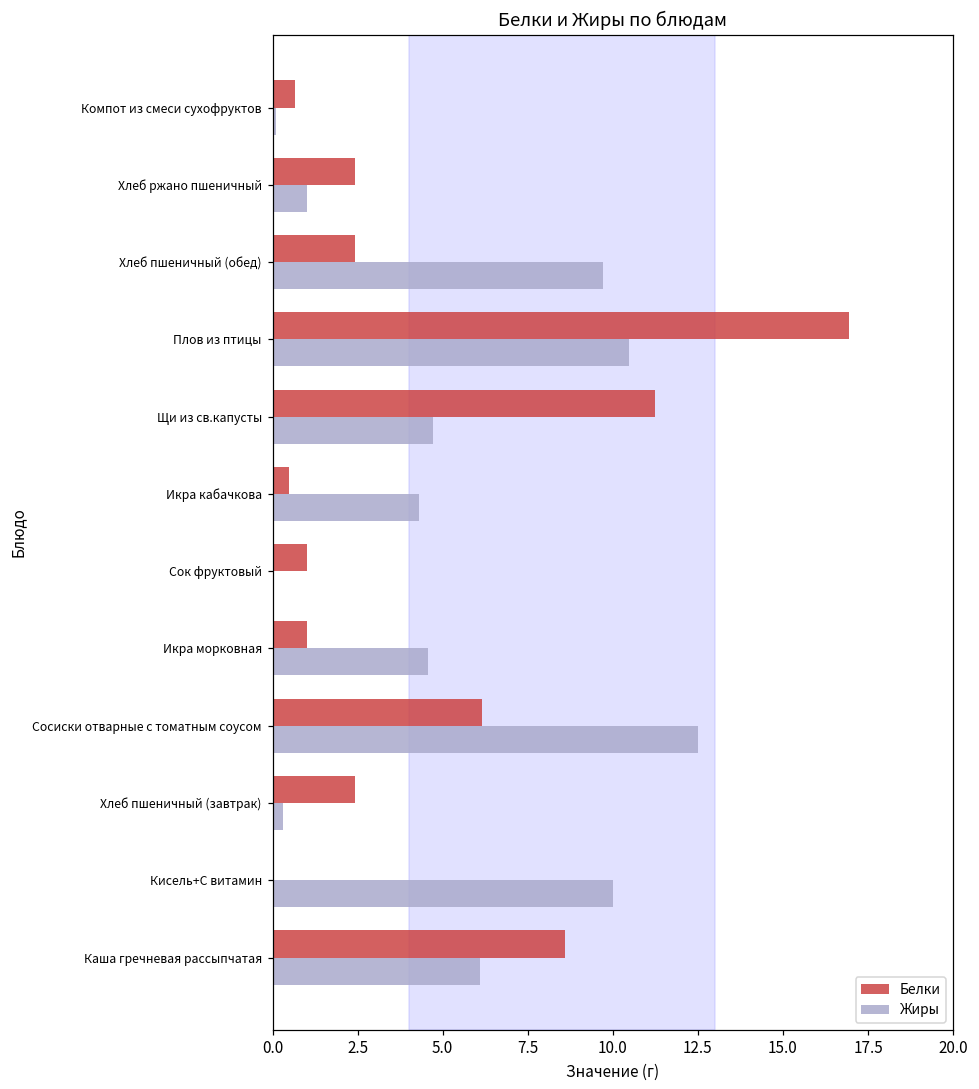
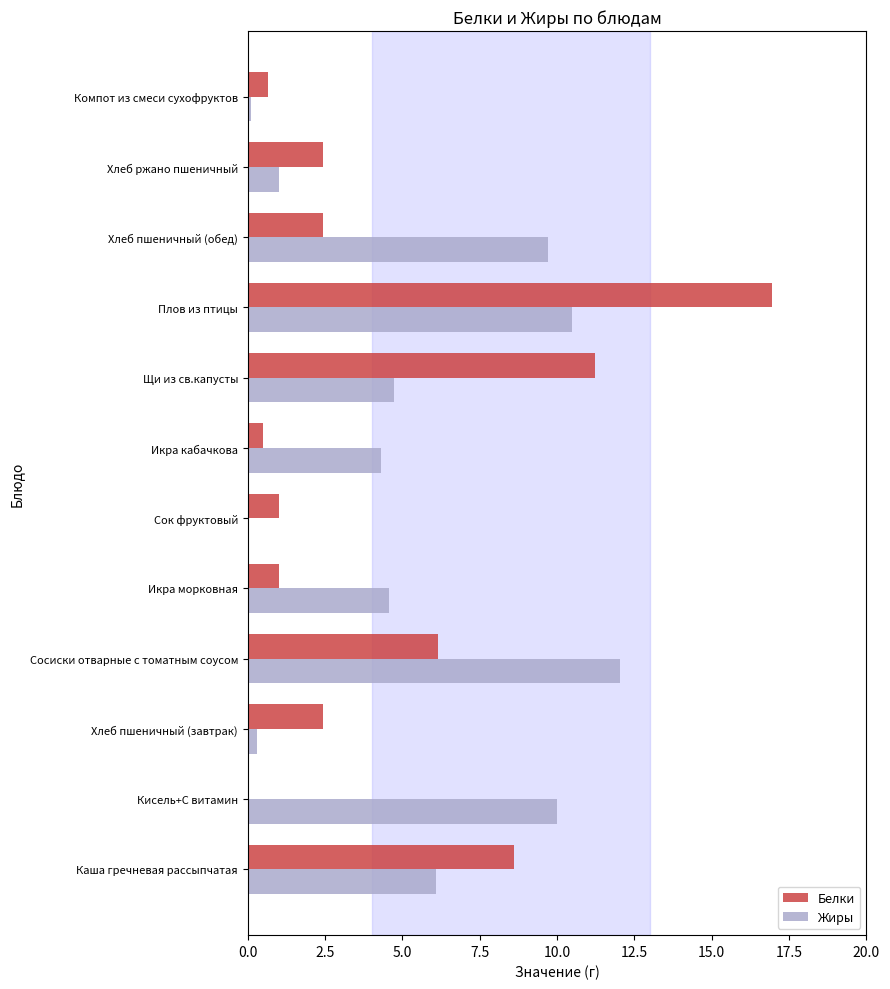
  {
    "Белки": {
      "Компот из смеси сухофруктов": 0.7,
      "Хлеб ржано пшеничный": 2.4,
      "Хлеб пшеничный (обед)": 2.4,
      "Плов из птицы": 17.0,
      "Щи из св.капусты": 11.2,
      "Икра кабачкова": 0.5,
      "Сок фруктовый": 1.0,
      "Икра морковная": 1.0,
      "Сосиски отварные с томатным соусом": 6.2,
      "Хлеб пшеничный (завтрак)": 2.4,
      "Кисель+С витамин": 0.0,
      "Каша гречневая рассыпчатая": 8.6
    },
    "Жиры": {
      "Компот из смеси сухофруктов": 0.1,
      "Хлеб ржано пшеничный": 1.0,
      "Хлеб пшеничный (обед)": 9.7,
      "Плов из птицы": 10.5,
      "Щи из св.капусты": 4.7,
      "Икра кабачкова": 4.3,
      "Сок фруктовый": 0.0,
      "Икра морковная": 4.6,
-     "Сосиски отварные с томатным соусом": 12.5,
+     "Сосиски отварные с томатным соусом": 12.0,
      "Хлеб пшеничный (завтрак)": 0.3,
      "Кисель+С витамин": 10.0,
      "Каша гречневая рассыпчатая": 6.1
    }
  }
